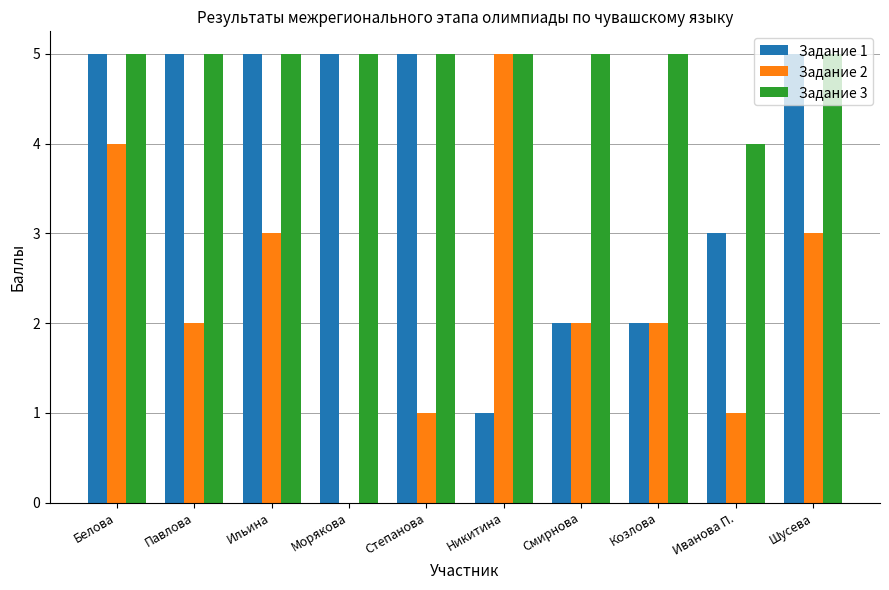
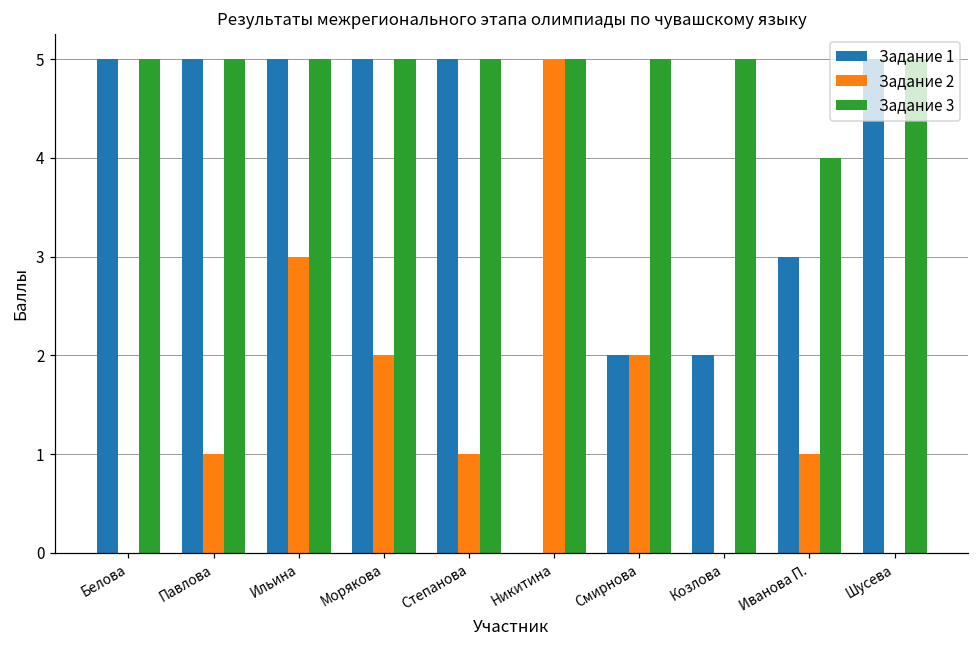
  {
    "Задание 1": {
      "Белова": 5,
      "Павлова": 5,
      "Ильина": 5,
      "Морякова": 5,
      "Степанова": 5,
-     "Никитина": 1,
+     "Никитина": 0,
      "Смирнова": 2,
      "Козлова": 2,
      "Иванова П.": 3
    },
    "Задание 2": {
-     "Белова": 4,
-     "Павлова": 2,
+     "Белова": 0,
+     "Павлова": 1,
      "Ильина": 3,
-     "Морякова": 0,
+     "Морякова": 2,
      "Степанова": 1,
      "Никитина": 5,
      "Смирнова": 2,
-     "Козлова": 2,
+     "Козлова": 0,
      "Иванова П.": 1,
-     "Шусева": 3
+     "Шусева": 0
    },
    "Задание 3": {
      "Белова": 5,
      "Павлова": 5,
      "Ильина": 5,
      "Морякова": 5,
      "Степанова": 5,
      "Никитина": 5,
      "Смирнова": 5,
      "Козлова": 5,
      "Иванова П.": 4
    }
  }
